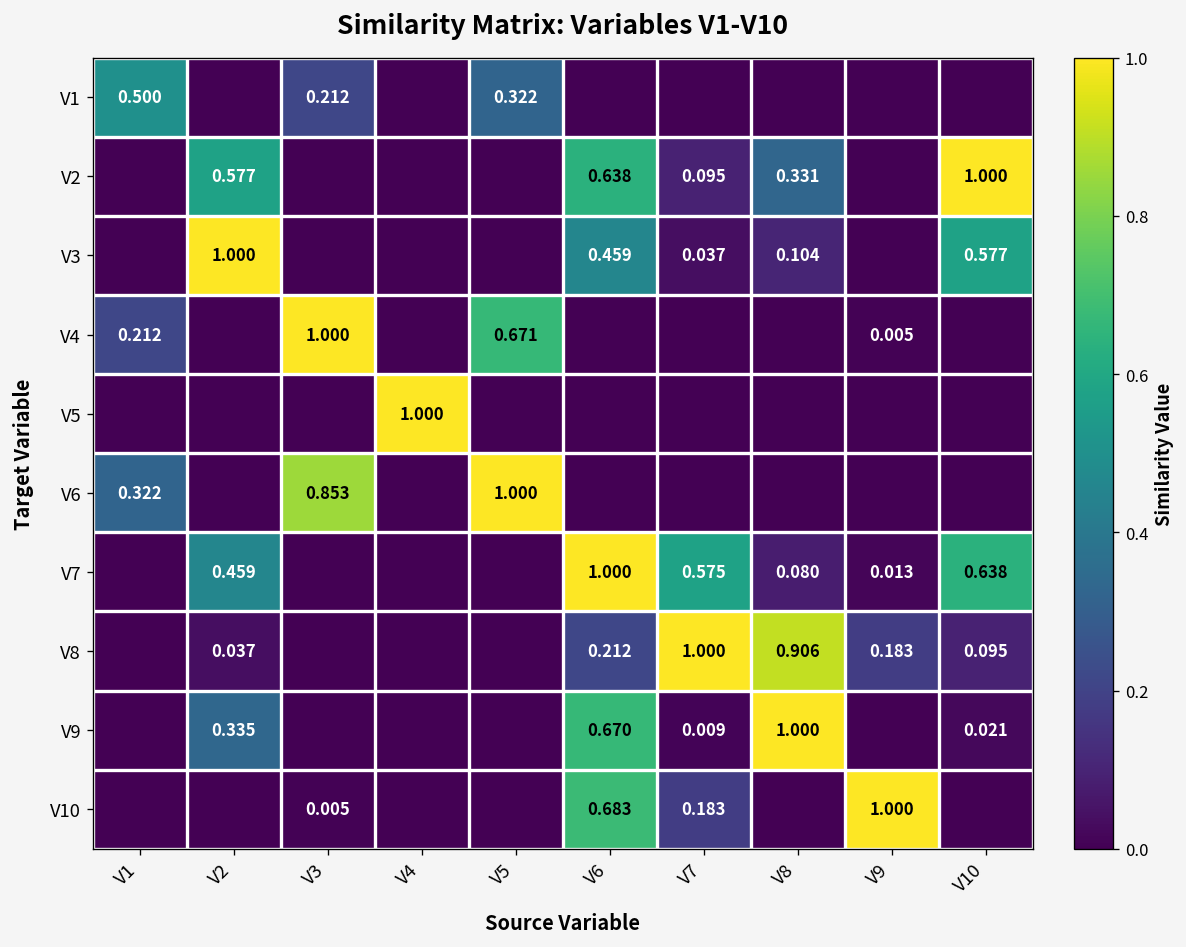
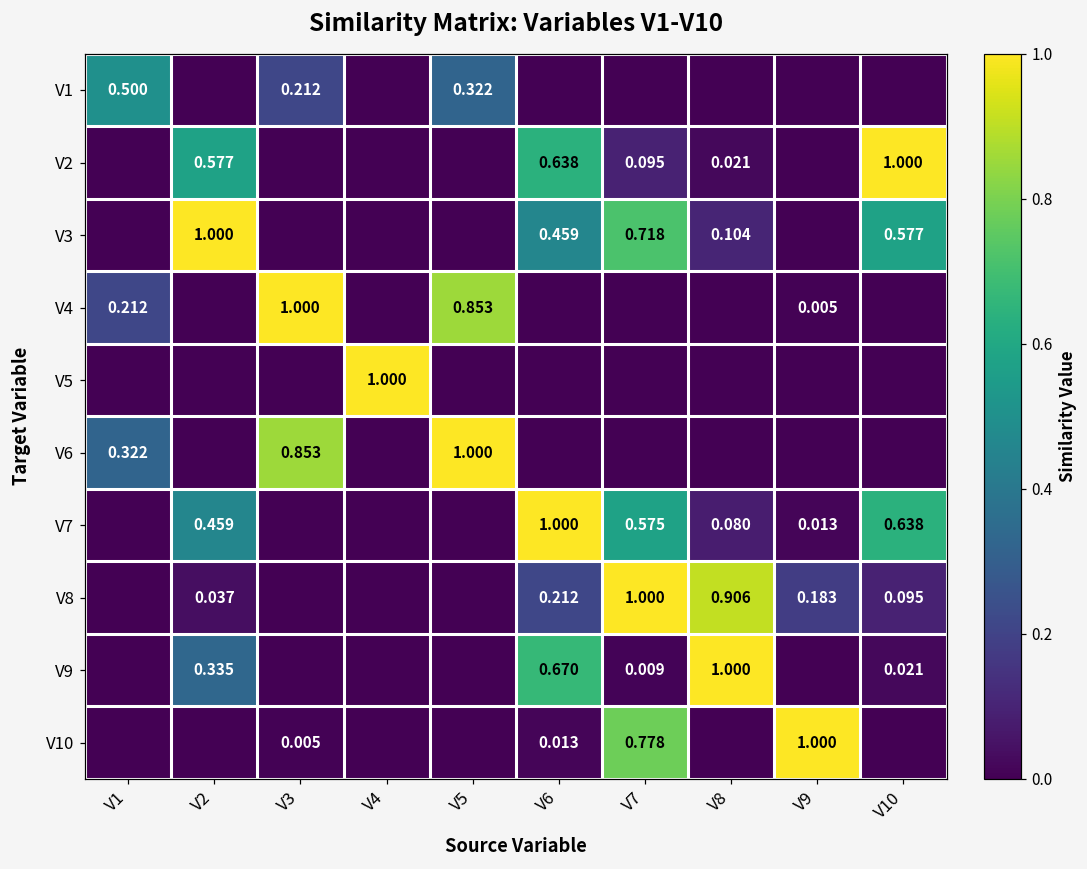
  {
    "V1": {
      "V1": 0.500,
      "V3": 0.212,
      "V5": 0.322
    },
    "V2": {
      "V2": 0.577,
      "V6": 0.638,
      "V7": 0.095,
-     "V8": 0.331,
+     "V8": 0.021,
      "V10": 1.000
    },
    "V3": {
      "V2": 1.000,
      "V6": 0.459,
-     "V7": 0.037,
+     "V7": 0.718,
      "V8": 0.104,
      "V10": 0.577
    },
    "V4": {
      "V1": 0.212,
      "V3": 1.000,
-     "V5": 0.671,
+     "V5": 0.853,
      "V9": 0.005
    },
    "V5": {
      "V4": 1.000
    },
    "V6": {
      "V1": 0.322,
      "V3": 0.853,
      "V5": 1.000
    },
    "V7": {
      "V2": 0.459,
      "V6": 1.000,
      "V7": 0.575,
      "V8": 0.080,
      "V9": 0.013,
      "V10": 0.638
    },
    "V8": {
      "V2": 0.037,
      "V6": 0.212,
      "V7": 1.000,
      "V8": 0.906,
      "V9": 0.183,
      "V10": 0.095
    },
    "V9": {
      "V2": 0.335,
      "V6": 0.670,
      "V7": 0.009,
      "V8": 1.000,
      "V10": 0.021
    },
    "V10": {
      "V3": 0.005,
-     "V6": 0.683,
-     "V7": 0.183,
+     "V6": 0.013,
+     "V7": 0.778,
      "V9": 1.000
    }
  }
